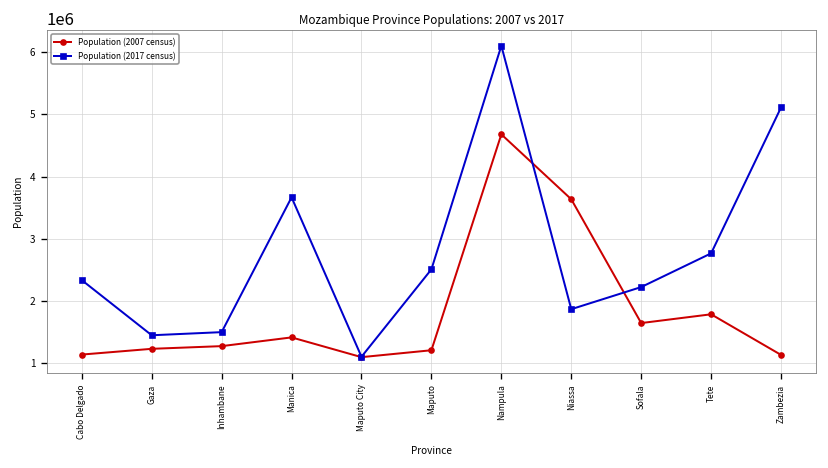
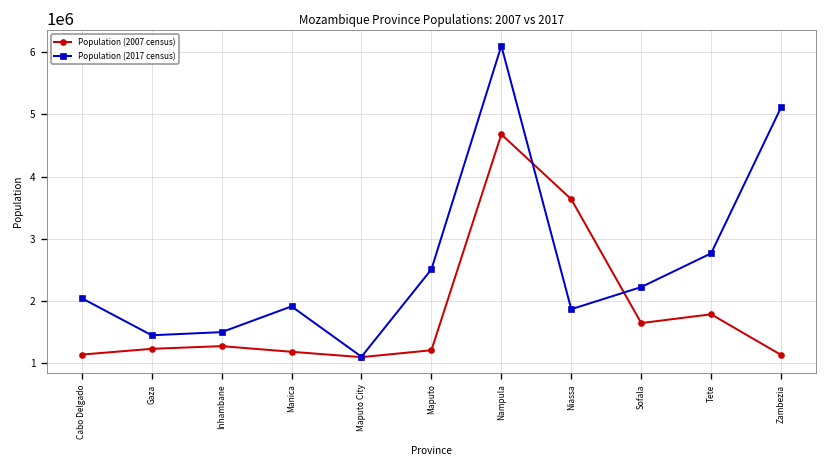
  {
    "Population (2007 census)": {
      "Cabo Delgado": 1100000,
      "Gaza": 1200000,
      "Inhambane": 1300000,
-     "Manica": 1400000,
+     "Manica": 1200000,
      "Maputo": 1200000,
      "Nampula": 4700000,
      "Niassa": 3600000,
      "Sofala": 1600000,
      "Tete": 1800000,
      "Zambezia": 1100000
    },
    "Population (2017 census)": {
-     "Cabo Delgado": 2300000,
+     "Cabo Delgado": 2000000,
      "Gaza": 1400000,
      "Inhambane": 1500000,
-     "Manica": 3700000,
+     "Manica": 1900000,
      "Maputo": 2500000,
      "Nampula": 6100000,
      "Niassa": 1900000,
      "Sofala": 2200000,
      "Tete": 2800000,
      "Zambezia": 5100000
    }
  }
